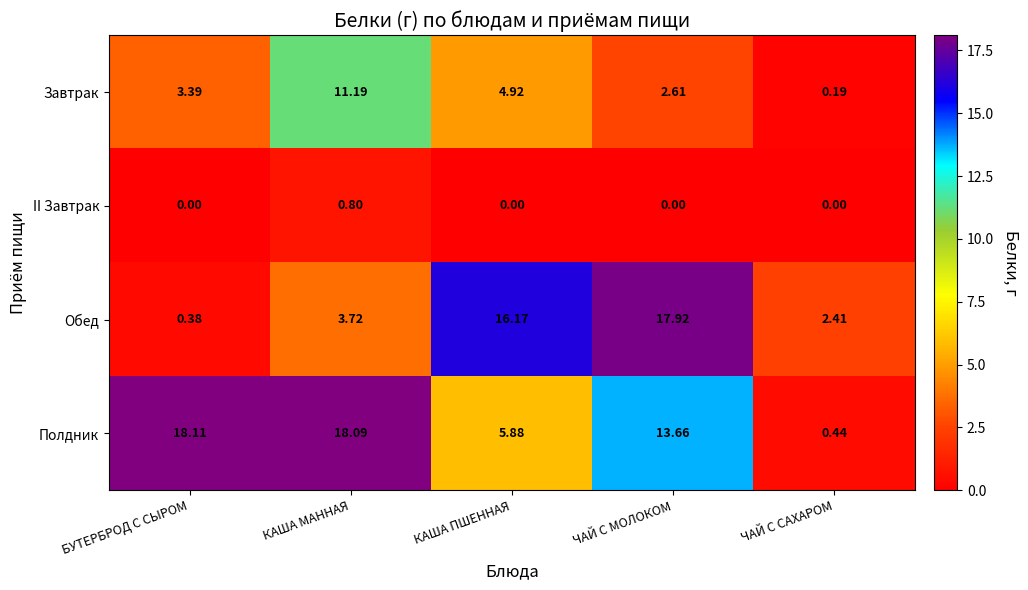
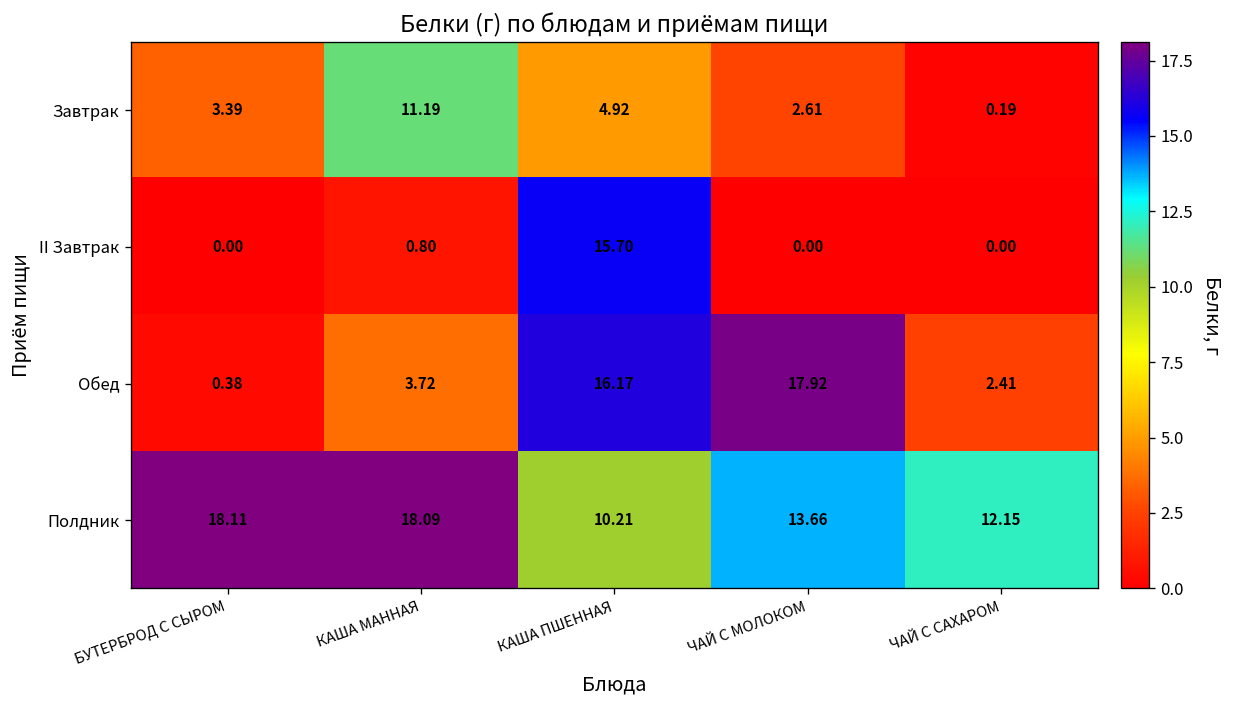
  {
    "Завтрак": {
      "БУТЕРБРОД С СЫРОМ": 3.39,
      "КАША МАННАЯ": 11.19,
      "КАША ПШЕННАЯ": 4.92,
      "ЧАЙ С МОЛОКОМ": 2.61,
      "ЧАЙ С САХАРОМ": 0.19
    },
    "II Завтрак": {
      "БУТЕРБРОД С СЫРОМ": 0.00,
      "КАША МАННАЯ": 0.80,
-     "КАША ПШЕННАЯ": 0.00,
+     "КАША ПШЕННАЯ": 15.70,
      "ЧАЙ С МОЛОКОМ": 0.00,
      "ЧАЙ С САХАРОМ": 0.00
    },
    "Обед": {
      "БУТЕРБРОД С СЫРОМ": 0.38,
      "КАША МАННАЯ": 3.72,
      "КАША ПШЕННАЯ": 16.17,
      "ЧАЙ С МОЛОКОМ": 17.92,
      "ЧАЙ С САХАРОМ": 2.41
    },
    "Полдник": {
      "БУТЕРБРОД С СЫРОМ": 18.11,
      "КАША МАННАЯ": 18.09,
-     "КАША ПШЕННАЯ": 5.88,
+     "КАША ПШЕННАЯ": 10.21,
      "ЧАЙ С МОЛОКОМ": 13.66,
-     "ЧАЙ С САХАРОМ": 0.44
+     "ЧАЙ С САХАРОМ": 12.15
    }
  }
